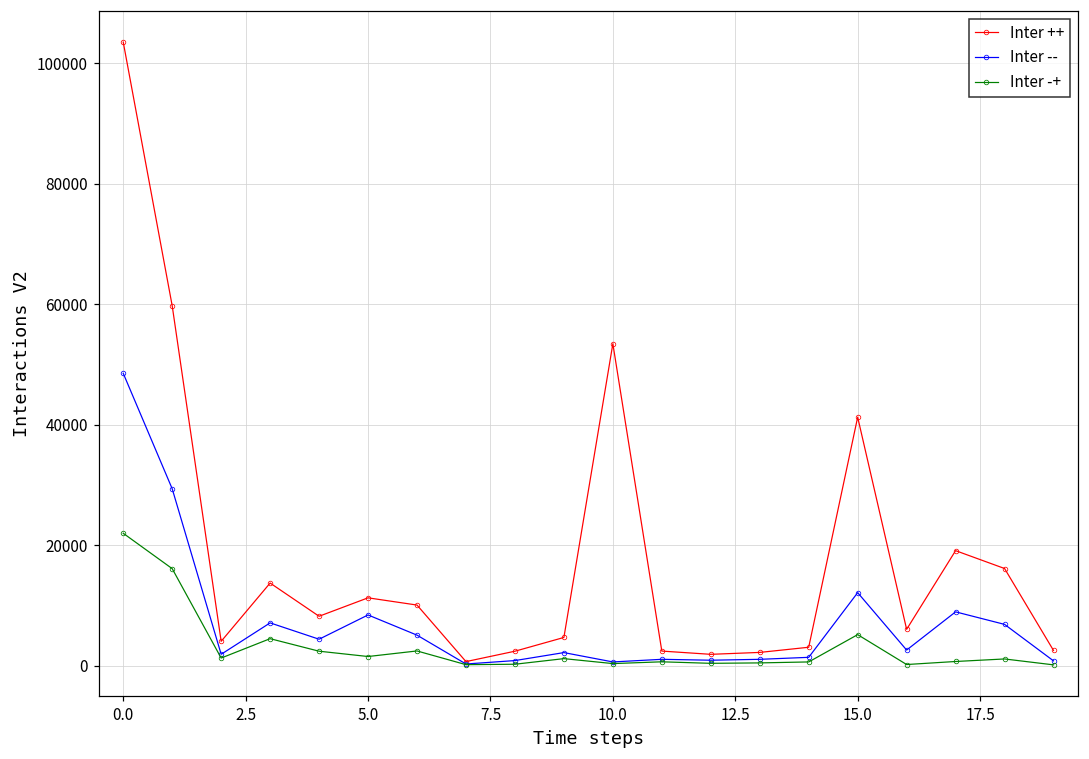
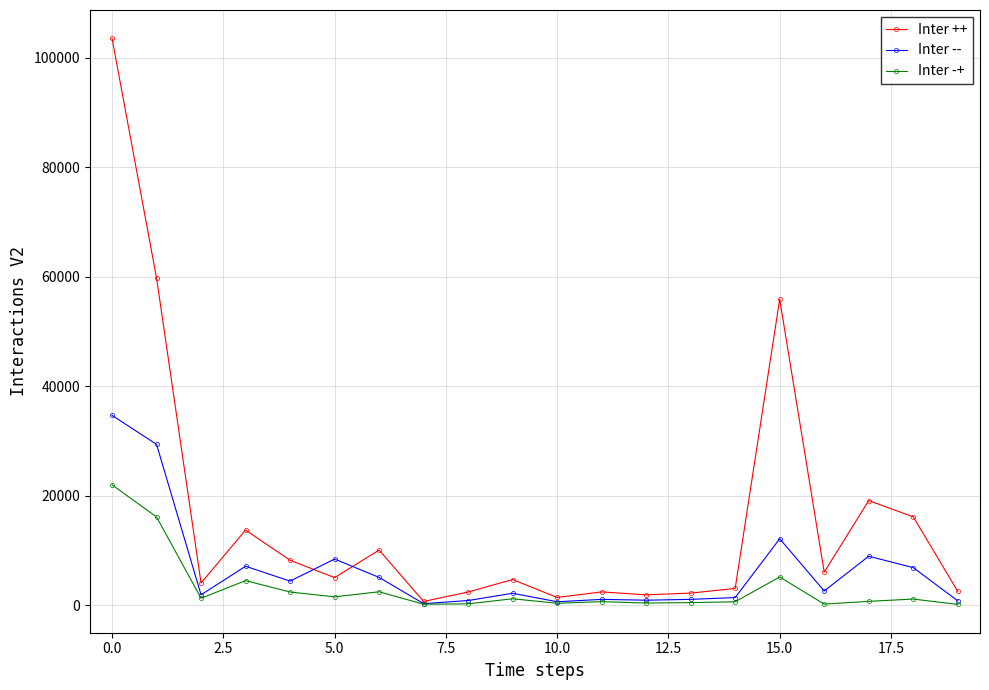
  {
    "Inter ++": {
      "0.0": 104000,
-     "5.0": 11000,
-     "10.0": 53000,
-     "15.0": 41000
+     "5.0": 5000,
+     "10.0": 1000,
+     "15.0": 56000
    },
    "Inter --": {
-     "0.0": 49000,
+     "0.0": 35000,
      "5.0": 8000,
      "15.0": 12000
    },
    "Inter -+": {
      "0.0": 22000,
      "5.0": 2000,
      "15.0": 5000
    }
  }
